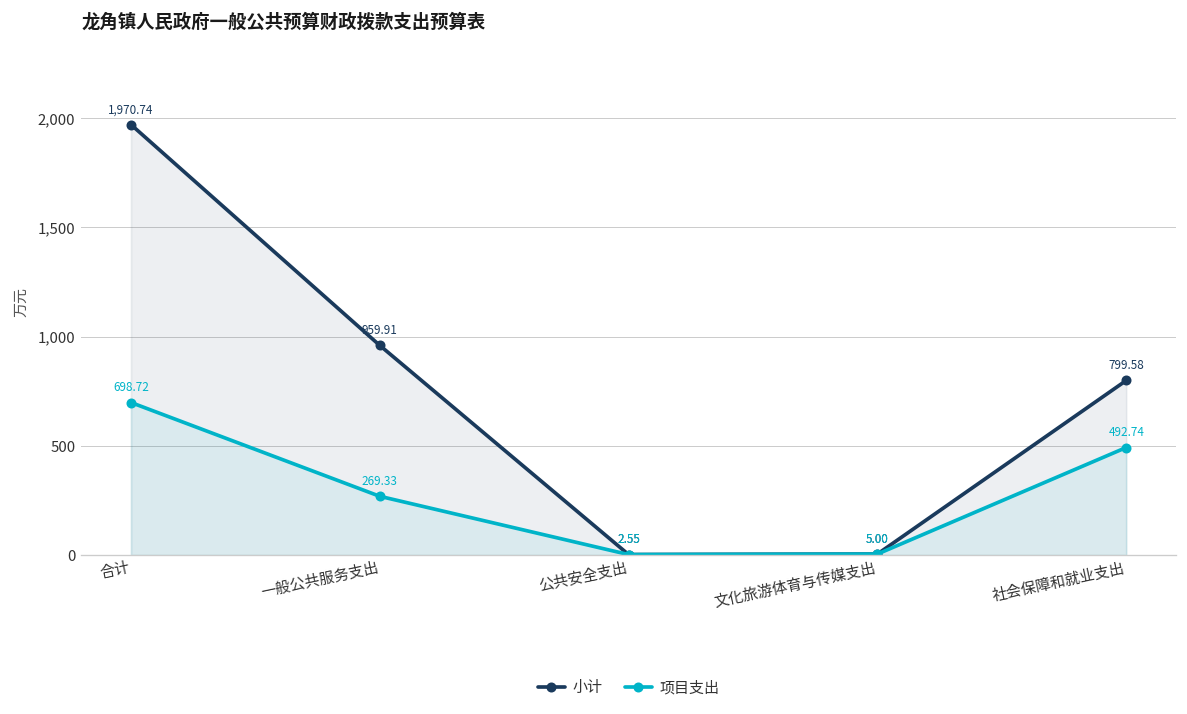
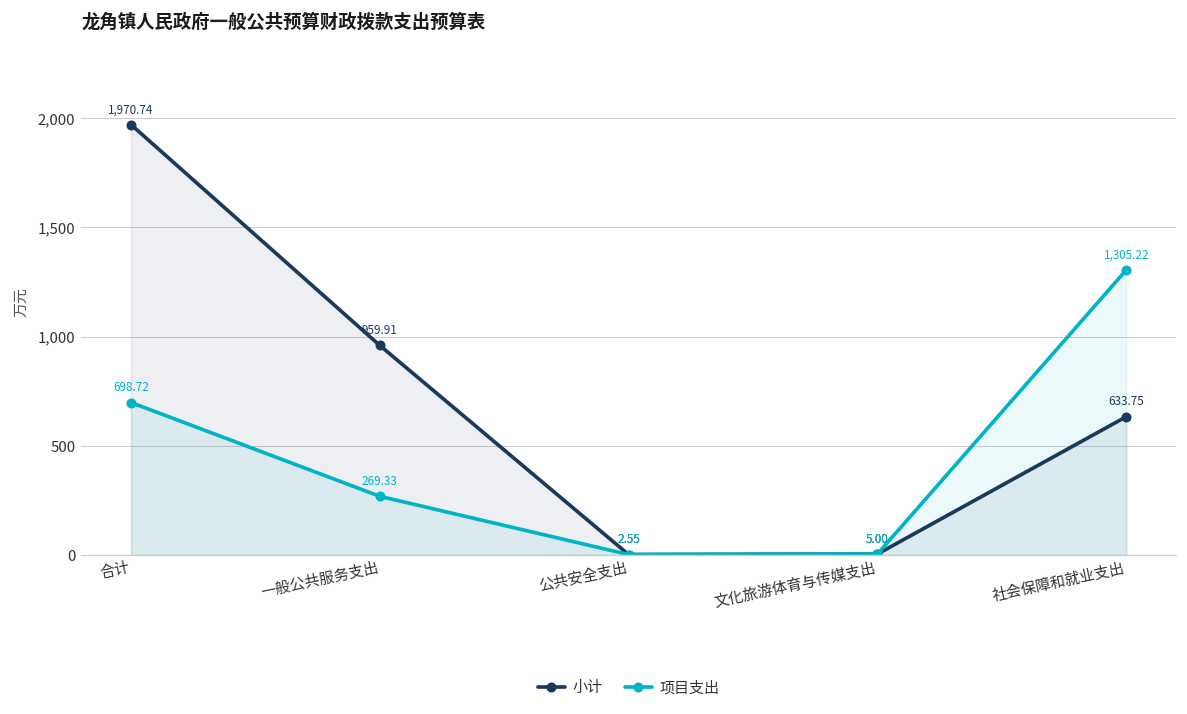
  {
    "小计": {
      "合计": "1,970.74",
      "一般公共服务支出": "959.91",
-     "社会保障和就业支出": "799.58"
+     "社会保障和就业支出": "633.75"
    },
    "项目支出": {
      "合计": "698.72",
      "一般公共服务支出": "269.33",
-     "社会保障和就业支出": "492.74"
+     "社会保障和就业支出": "1,305.22"
    }
  }
